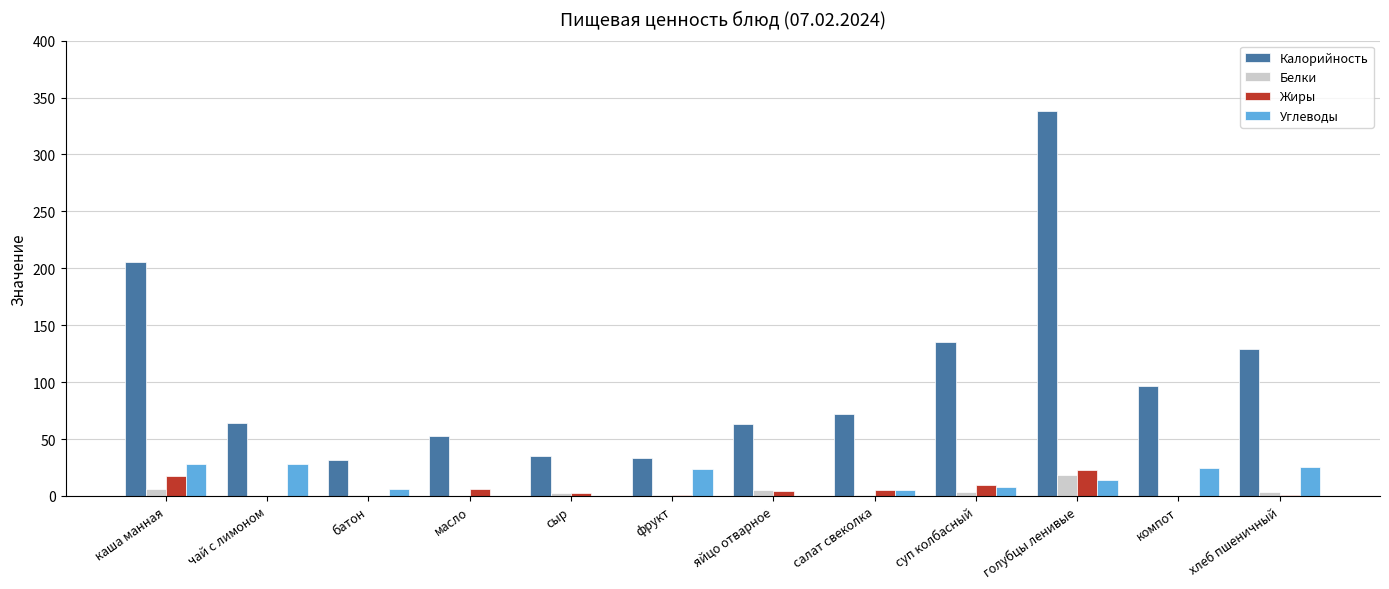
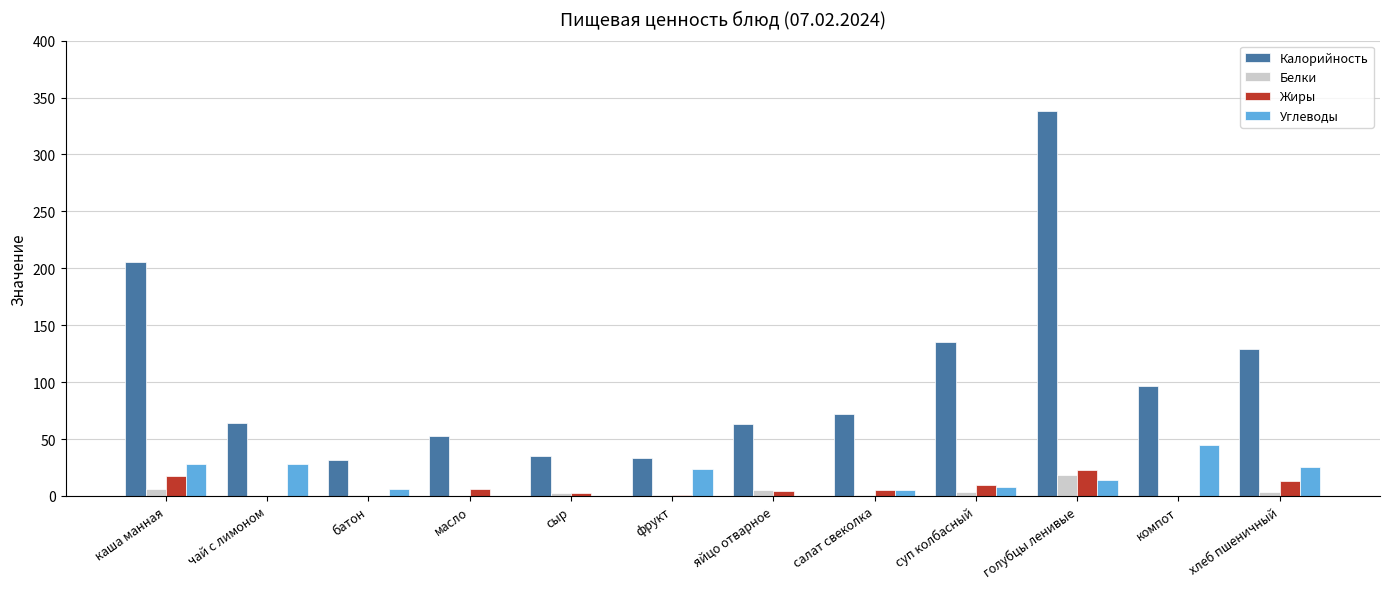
  {
    "Калорийность": {
      "каша манная": 206,
      "чай с лимоном": 64,
      "батон": 31,
      "масло": 53,
      "сыр": 35,
      "фрукт": 33,
      "яйцо отварное": 63,
      "салат свеколка": 72,
      "суп колбасный": 135,
      "голубцы ленивые": 339,
      "компот": 97,
      "хлеб пшеничный": 129
    },
    "Белки": {
      "каша манная": 6,
      "сыр": 2,
      "яйцо отварное": 5,
      "суп колбасный": 4,
      "голубцы ленивые": 19,
      "компот": 0,
      "хлеб пшеничный": 4
    },
    "Жиры": {
      "каша манная": 17,
      "чай с лимоном": 0,
      "масло": 6,
      "сыр": 3,
      "яйцо отварное": 5,
      "салат свеколка": 5,
      "суп колбасный": 10,
      "голубцы ленивые": 23,
      "компот": 0,
-     "хлеб пшеничный": 1
+     "хлеб пшеничный": 14
    },
    "Углеводы": {
      "каша манная": 29,
      "чай с лимоном": 28,
      "батон": 6,
      "сыр": 0,
      "фрукт": 24,
      "салат свеколка": 6,
      "суп колбасный": 8,
      "голубцы ленивые": 14,
-     "компот": 24,
+     "компот": 45,
      "хлеб пшеничный": 25
    }
  }
